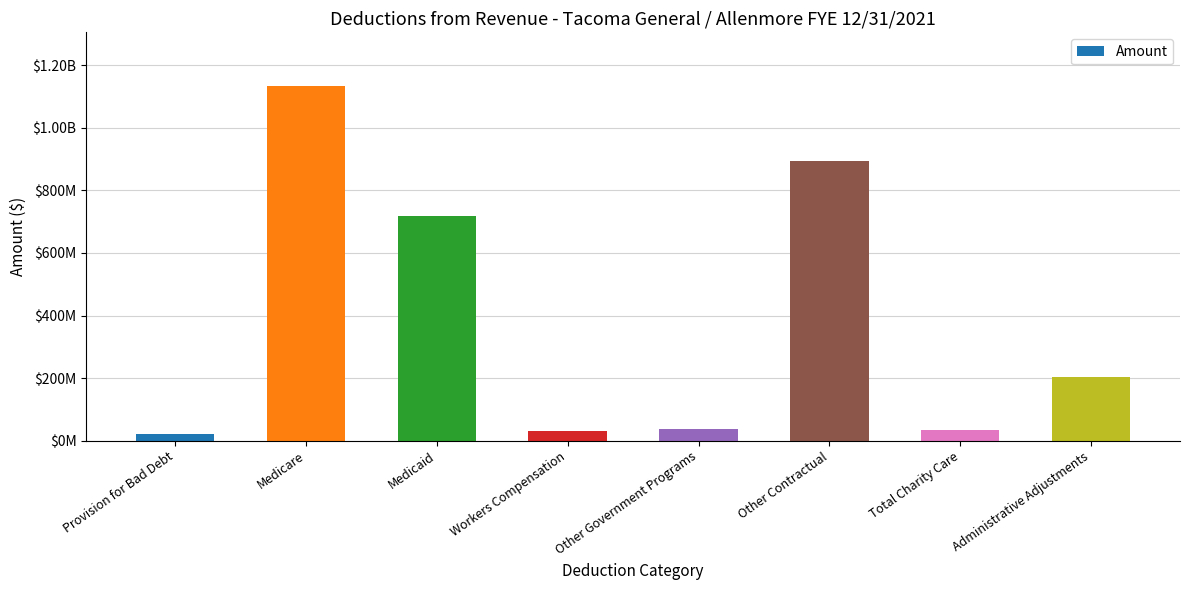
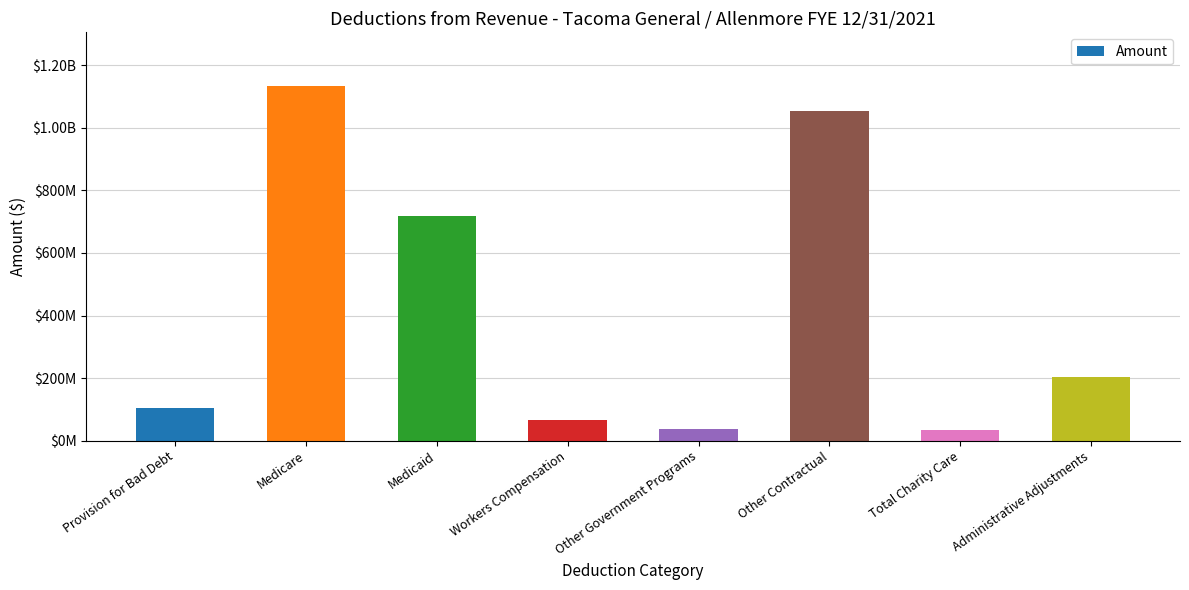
  {
-   "Provision for Bad Debt": "$20000000",
+   "Provision for Bad Debt": "$100000000",
    "Medicare": "$1140000000",
    "Medicaid": "$720000000",
-   "Workers Compensation": "$30000000",
+   "Workers Compensation": "$70000000",
    "Other Government Programs": "$40000000",
-   "Other Contractual": "$890000000",
+   "Other Contractual": "$1050000000",
    "Total Charity Care": "$30000000",
    "Administrative Adjustments": "$200000000"
  }
